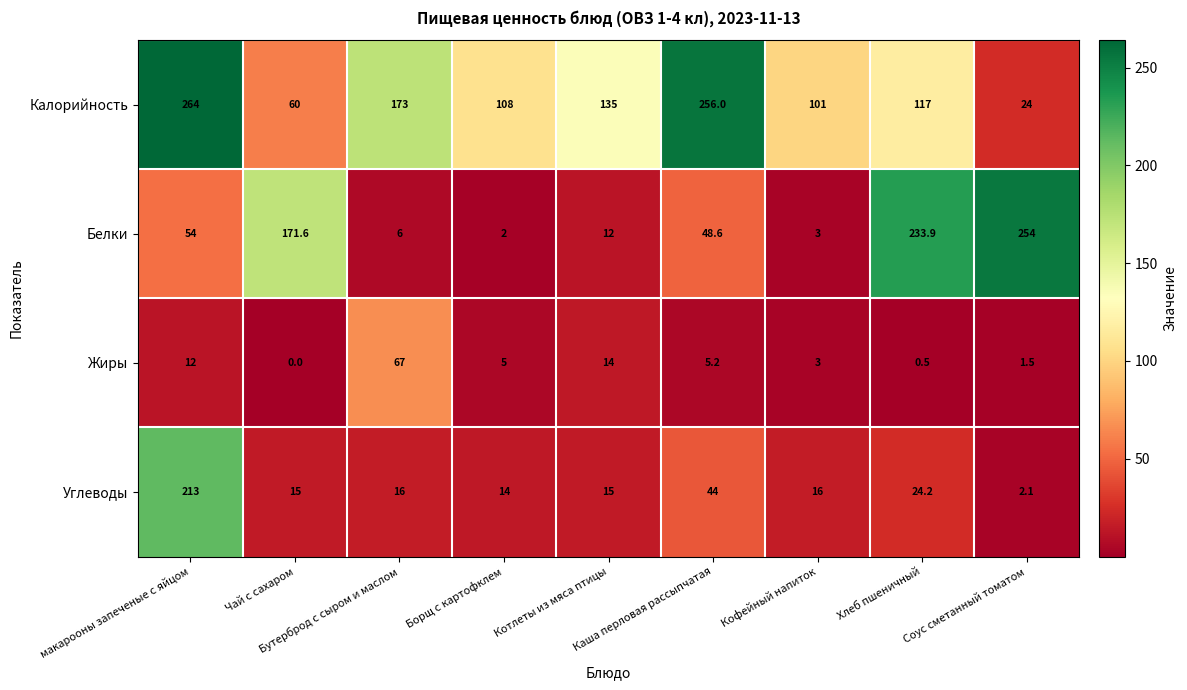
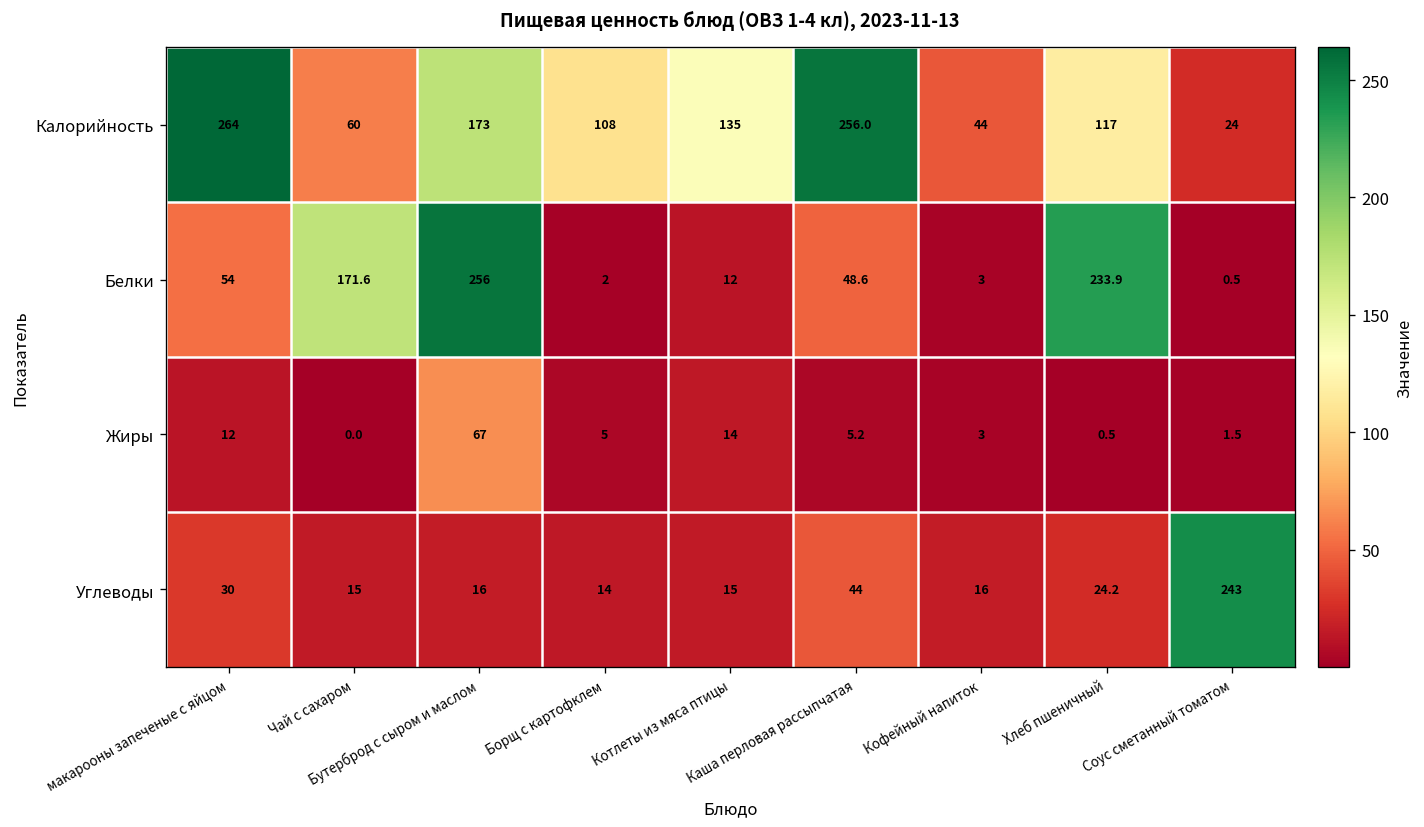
  {
    "Калорийность": {
      "макарооны запеченые с яйцом": 264,
      "Чай с сахаром": 60,
      "Бутерброд с сыром и маслом": 173,
      "Борщ с картофклем": 108,
      "Котлеты из мяса птицы": 135,
      "Каша перловая рассыпчатая": 256.0,
-     "Кофейный напиток": 101,
+     "Кофейный напиток": 44,
      "Хлеб пшеничный": 117,
      "Соус сметанный томатом": 24
    },
    "Белки": {
      "макарооны запеченые с яйцом": 54,
      "Чай с сахаром": 171.6,
-     "Бутерброд с сыром и маслом": 6,
+     "Бутерброд с сыром и маслом": 256,
      "Борщ с картофклем": 2,
      "Котлеты из мяса птицы": 12,
      "Каша перловая рассыпчатая": 48.6,
      "Кофейный напиток": 3,
      "Хлеб пшеничный": 233.9,
-     "Соус сметанный томатом": 254
+     "Соус сметанный томатом": 0.5
    },
    "Жиры": {
      "макарооны запеченые с яйцом": 12,
      "Чай с сахаром": 0.0,
      "Бутерброд с сыром и маслом": 67,
      "Борщ с картофклем": 5,
      "Котлеты из мяса птицы": 14,
      "Каша перловая рассыпчатая": 5.2,
      "Кофейный напиток": 3,
      "Хлеб пшеничный": 0.5,
      "Соус сметанный томатом": 1.5
    },
    "Углеводы": {
-     "макарооны запеченые с яйцом": 213,
+     "макарооны запеченые с яйцом": 30,
      "Чай с сахаром": 15,
      "Бутерброд с сыром и маслом": 16,
      "Борщ с картофклем": 14,
      "Котлеты из мяса птицы": 15,
      "Каша перловая рассыпчатая": 44,
      "Кофейный напиток": 16,
      "Хлеб пшеничный": 24.2,
-     "Соус сметанный томатом": 2.1
+     "Соус сметанный томатом": 243
    }
  }
